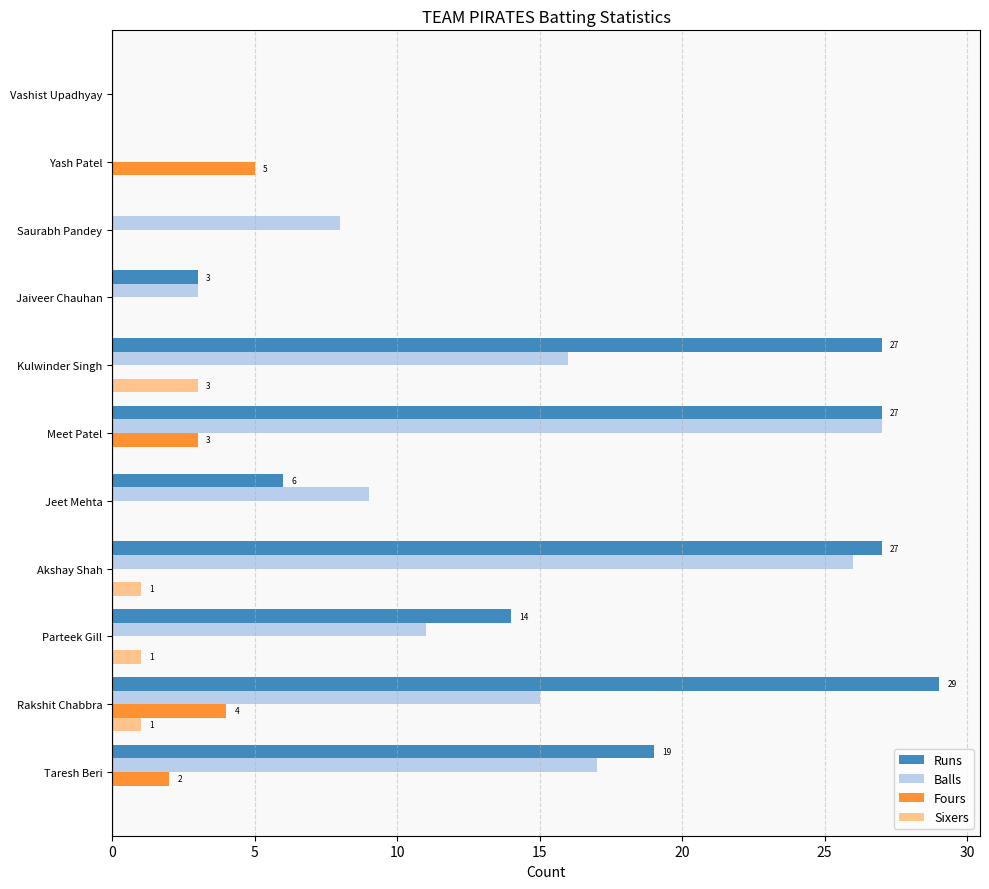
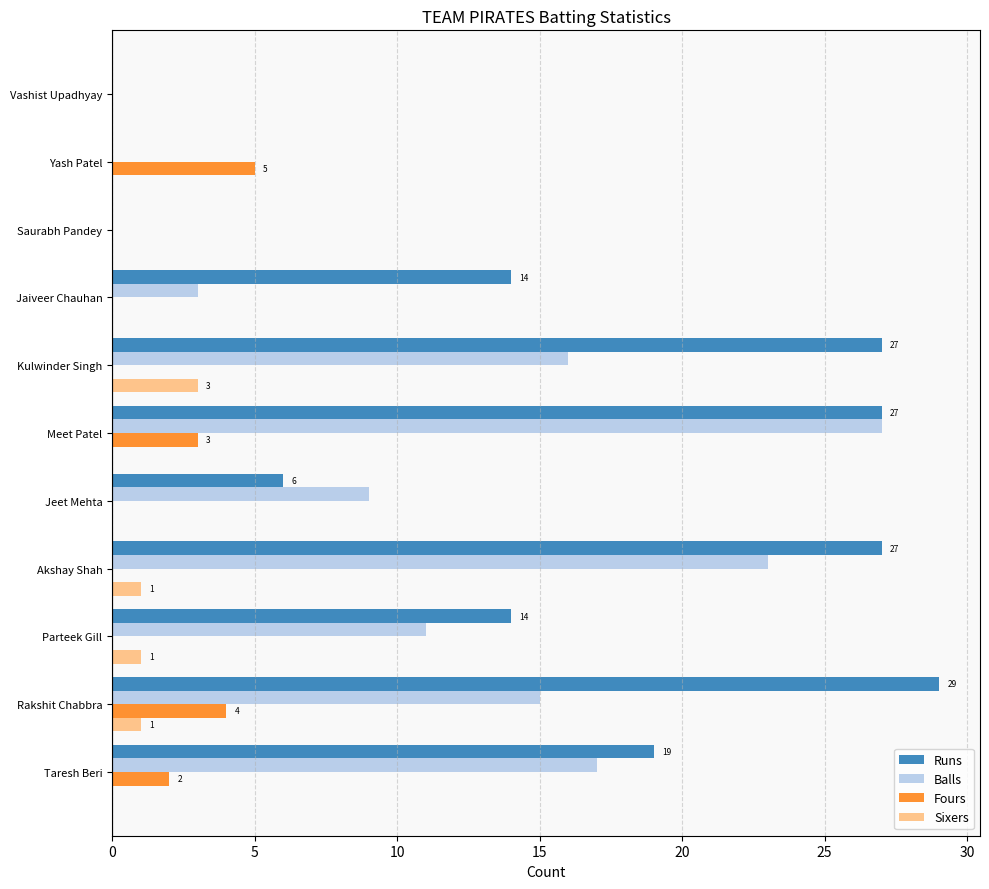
  {
    "Runs": {
-     "Jaiveer Chauhan": 3,
+     "Jaiveer Chauhan": 14,
      "Kulwinder Singh": 27,
      "Meet Patel": 27,
      "Jeet Mehta": 6,
      "Akshay Shah": 27,
      "Parteek Gill": 14,
      "Rakshit Chabbra": 29,
      "Taresh Beri": 19
    },
    "Balls": {
      "Vashist Upadhyay": 0,
      "Yash Patel": 0,
-     "Saurabh Pandey": 8,
+     "Saurabh Pandey": 0,
      "Jaiveer Chauhan": 3,
      "Kulwinder Singh": 16,
      "Jeet Mehta": 9,
-     "Akshay Shah": 26,
+     "Akshay Shah": 23,
      "Parteek Gill": 11,
      "Rakshit Chabbra": 15,
      "Taresh Beri": 17
    },
    "Fours": {
      "Yash Patel": 5,
      "Meet Patel": 3,
      "Rakshit Chabbra": 4,
      "Taresh Beri": 2
    },
    "Sixers": {
      "Kulwinder Singh": 3,
      "Akshay Shah": 1,
      "Parteek Gill": 1,
      "Rakshit Chabbra": 1
    }
  }
